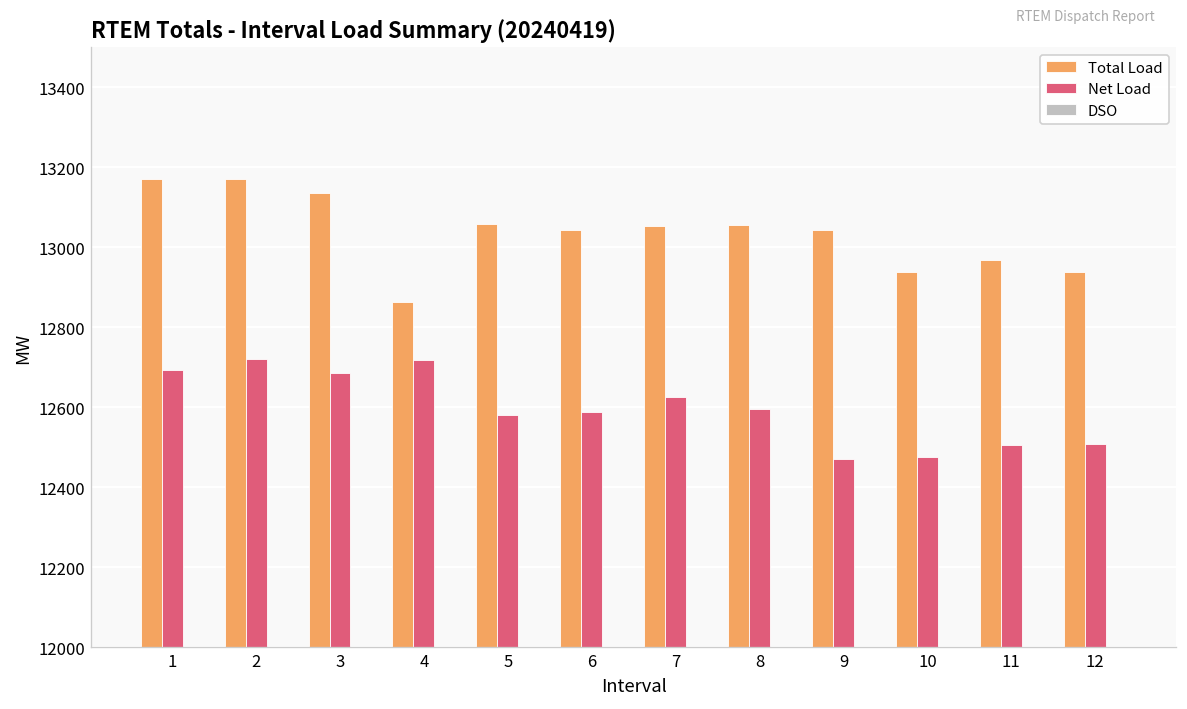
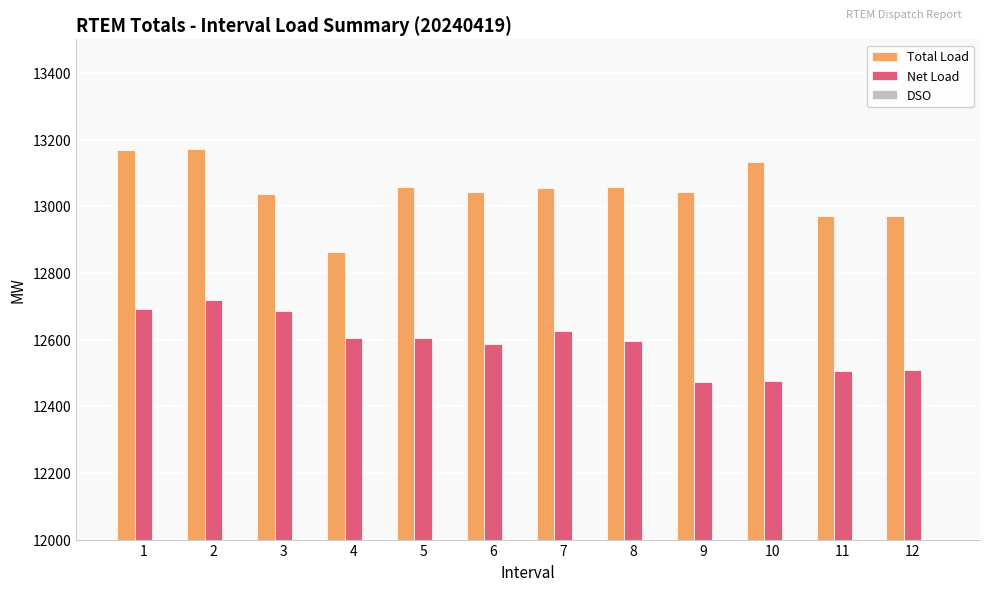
  {
    "Total Load": {
      "1": 13170,
      "2": 13170,
-     "3": 13140,
+     "3": 13040,
      "4": 12860,
      "5": 13060,
      "6": 13040,
      "7": 13050,
      "8": 13060,
      "9": 13040,
-     "10": 12940,
+     "10": 13130,
      "11": 12970,
-     "12": 12940
+     "12": 12970
    },
    "Net Load": {
      "1": 12690,
      "2": 12720,
      "3": 12690,
-     "4": 12720,
-     "5": 12580,
+     "4": 12610,
+     "5": 12600,
      "6": 12590,
      "7": 12630,
      "8": 12600,
      "9": 12470,
      "10": 12480,
      "11": 12510,
      "12": 12510
    }
  }
